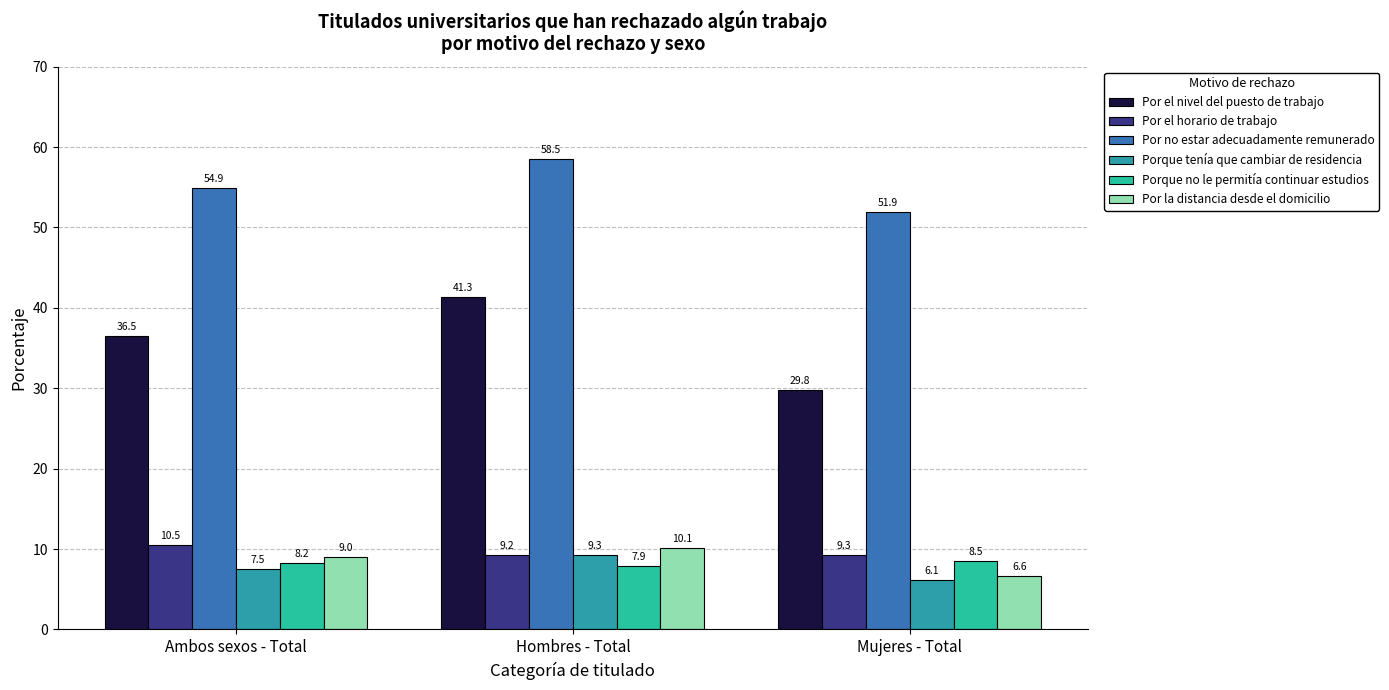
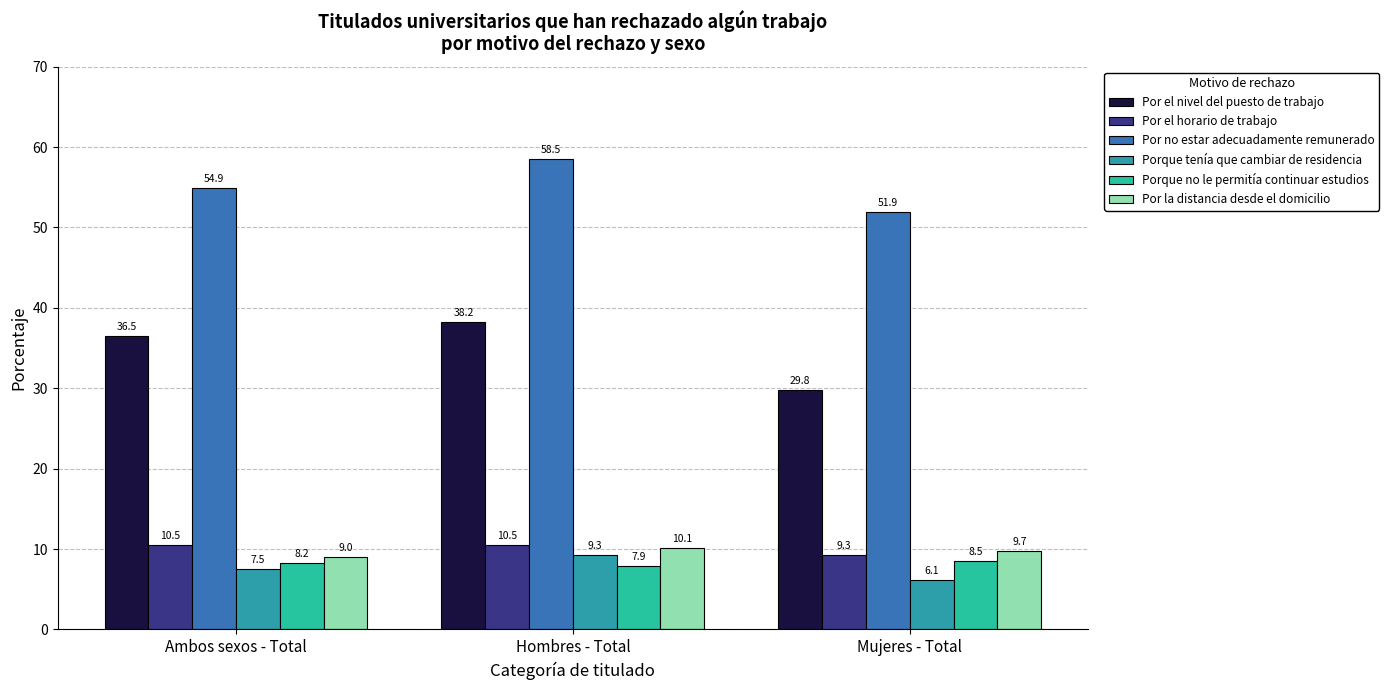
  {
    "Por el nivel del puesto de trabajo": {
      "Ambos sexos - Total": 36.5,
-     "Hombres - Total": 41.3,
+     "Hombres - Total": 38.2,
      "Mujeres - Total": 29.8
    },
    "Por el horario de trabajo": {
      "Ambos sexos - Total": 10.5,
-     "Hombres - Total": 9.2,
+     "Hombres - Total": 10.5,
      "Mujeres - Total": 9.3
    },
    "Por la distancia desde el domicilio": {
      "Ambos sexos - Total": 9.0,
      "Hombres - Total": 10.1,
-     "Mujeres - Total": 6.6
+     "Mujeres - Total": 9.7
    }
  }
